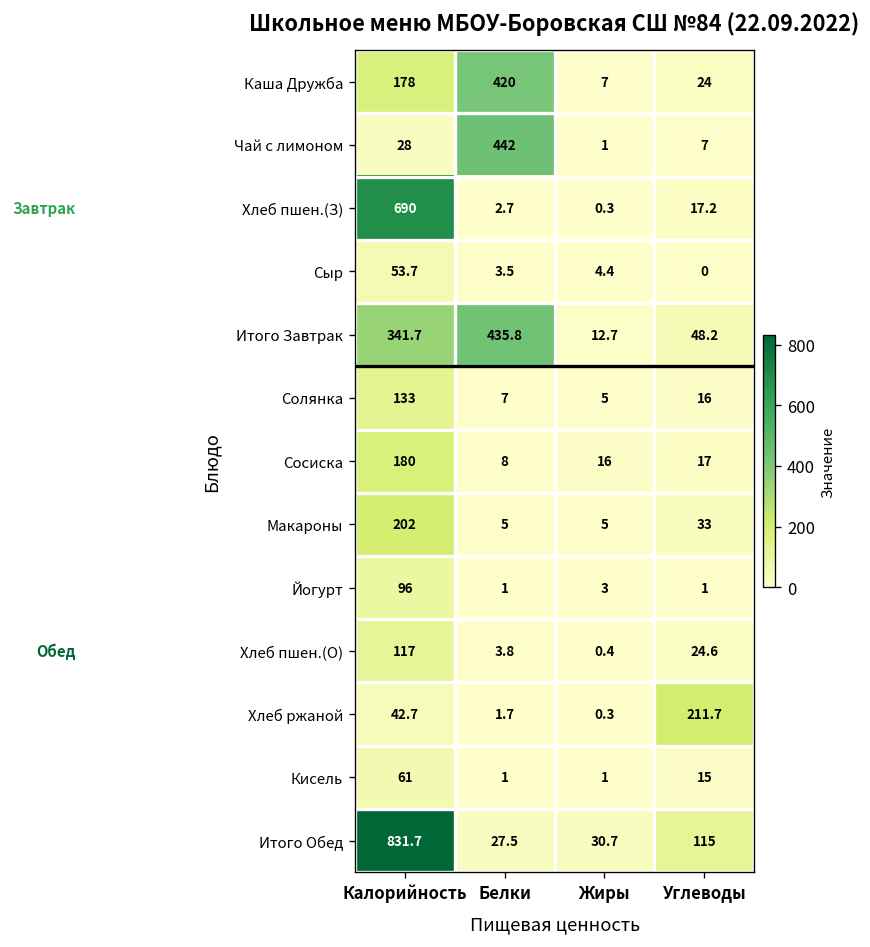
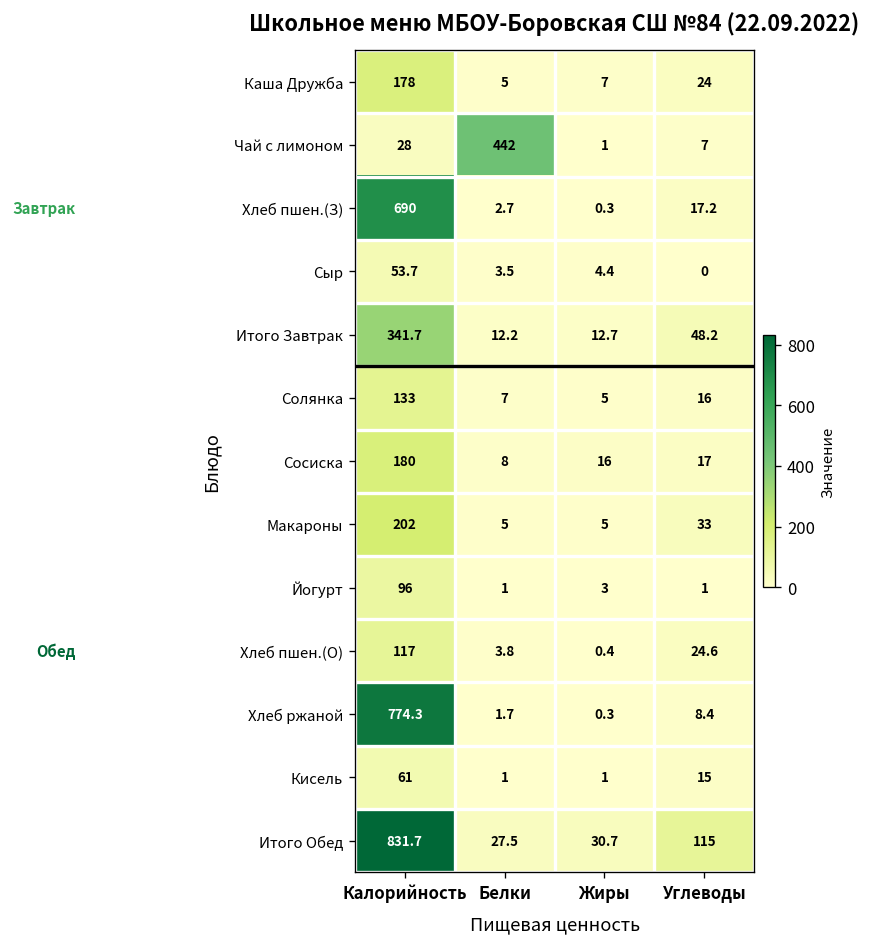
  {
    "Каша Дружба": {
      "Калорийность": 178,
-     "Белки": 420,
+     "Белки": 5,
      "Жиры": 7,
      "Углеводы": 24
    },
    "Чай с лимоном": {
      "Калорийность": 28,
      "Белки": 442,
      "Жиры": 1,
      "Углеводы": 7
    },
    "Хлеб пшен.(З)": {
      "Калорийность": 690,
      "Белки": 2.7,
      "Жиры": 0.3,
      "Углеводы": 17.2
    },
    "Сыр": {
      "Калорийность": 53.7,
      "Белки": 3.5,
      "Жиры": 4.4,
      "Углеводы": 0
    },
    "Итого Завтрак": {
      "Калорийность": 341.7,
-     "Белки": 435.8,
+     "Белки": 12.2,
      "Жиры": 12.7,
      "Углеводы": 48.2
    },
    "Солянка": {
      "Калорийность": 133,
      "Белки": 7,
      "Жиры": 5,
      "Углеводы": 16
    },
    "Сосиска": {
      "Калорийность": 180,
      "Белки": 8,
      "Жиры": 16,
      "Углеводы": 17
    },
    "Макароны": {
      "Калорийность": 202,
      "Белки": 5,
      "Жиры": 5,
      "Углеводы": 33
    },
    "Йогурт": {
      "Калорийность": 96,
      "Белки": 1,
      "Жиры": 3,
      "Углеводы": 1
    },
    "Хлеб пшен.(О)": {
      "Калорийность": 117,
      "Белки": 3.8,
      "Жиры": 0.4,
      "Углеводы": 24.6
    },
    "Хлеб ржаной": {
-     "Калорийность": 42.7,
+     "Калорийность": 774.3,
      "Белки": 1.7,
      "Жиры": 0.3,
-     "Углеводы": 211.7
+     "Углеводы": 8.4
    },
    "Кисель": {
      "Калорийность": 61,
      "Белки": 1,
      "Жиры": 1,
      "Углеводы": 15
    },
    "Итого Обед": {
      "Калорийность": 831.7,
      "Белки": 27.5,
      "Жиры": 30.7,
      "Углеводы": 115
    }
  }
